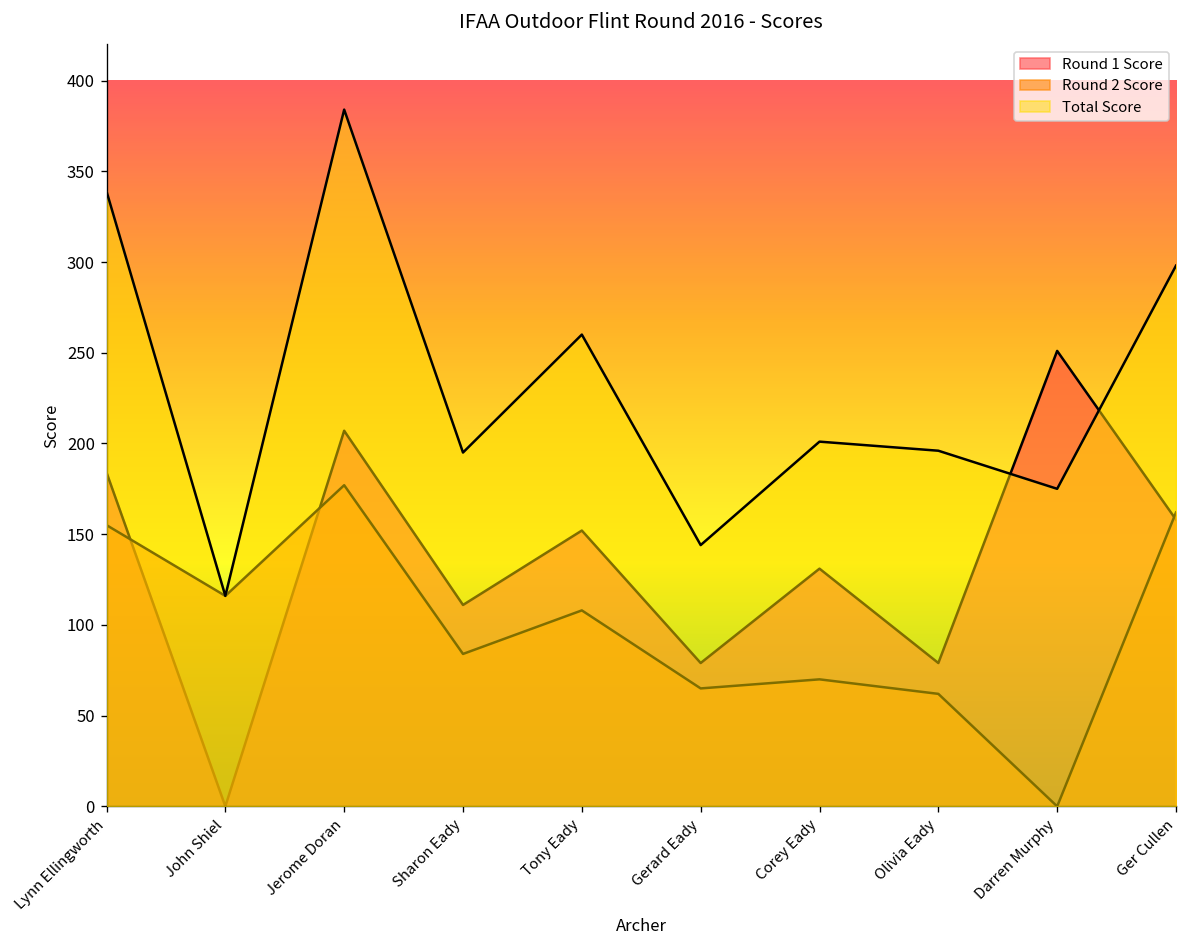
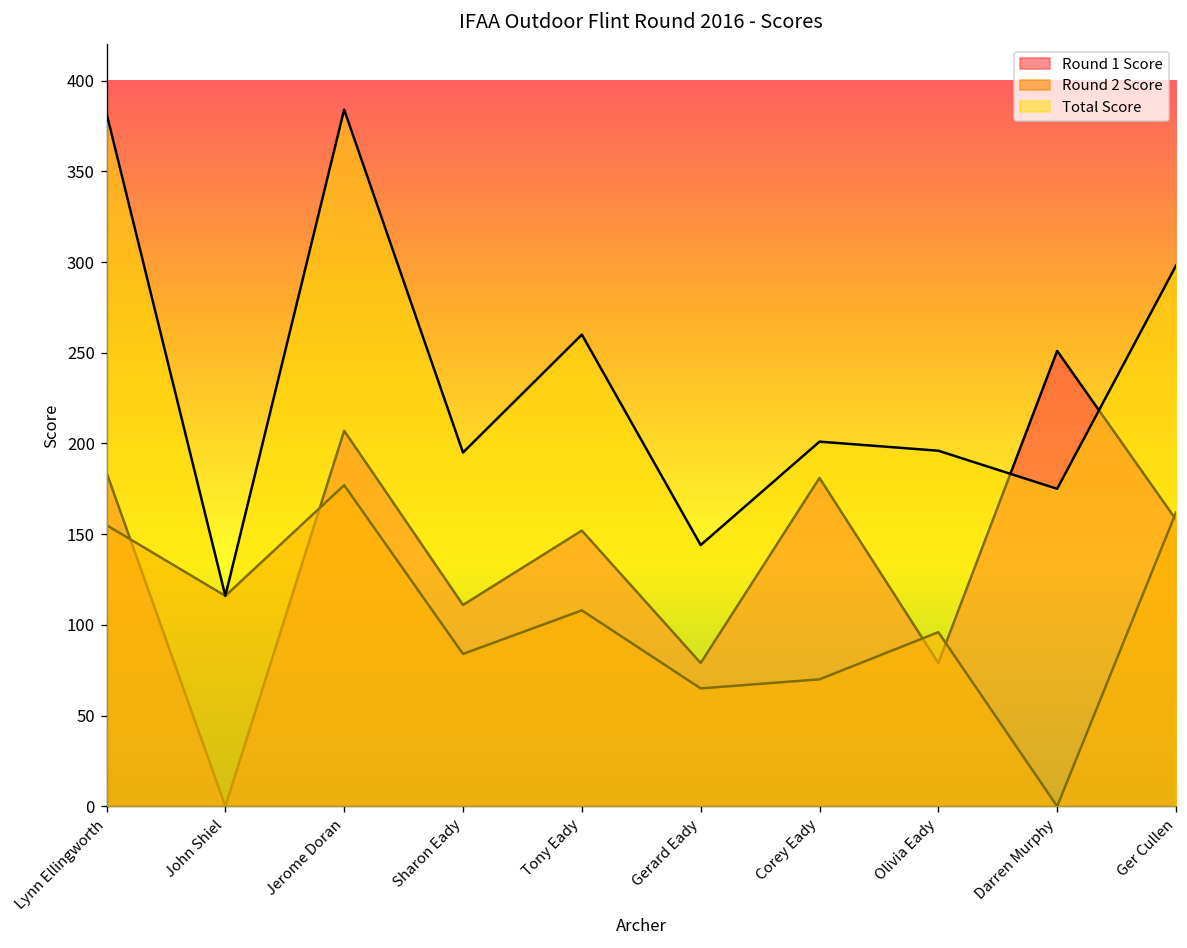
  {
    "Round 1 Score": {
      "Lynn Ellingworth": 184,
      "John Shiel": 0,
      "Jerome Doran": 207,
      "Sharon Eady": 111,
      "Tony Eady": 152,
      "Gerard Eady": 79,
-     "Corey Eady": 131,
+     "Corey Eady": 181,
      "Olivia Eady": 79,
      "Darren Murphy": 251,
      "Ger Cullen": 158
    },
    "Round 2 Score": {
      "Lynn Ellingworth": 155,
      "Jerome Doran": 177,
      "Sharon Eady": 84,
      "Tony Eady": 108,
      "Gerard Eady": 65,
      "Corey Eady": 70,
-     "Olivia Eady": 62,
+     "Olivia Eady": 96,
      "Darren Murphy": 0,
      "Ger Cullen": 162
    },
    "Total Score": {
-     "Lynn Ellingworth": 339,
+     "Lynn Ellingworth": 382,
      "Jerome Doran": 384,
      "Sharon Eady": 195,
      "Tony Eady": 260,
      "Gerard Eady": 144,
      "Corey Eady": 201,
      "Olivia Eady": 196,
      "Darren Murphy": 175,
      "Ger Cullen": 298
    }
  }
